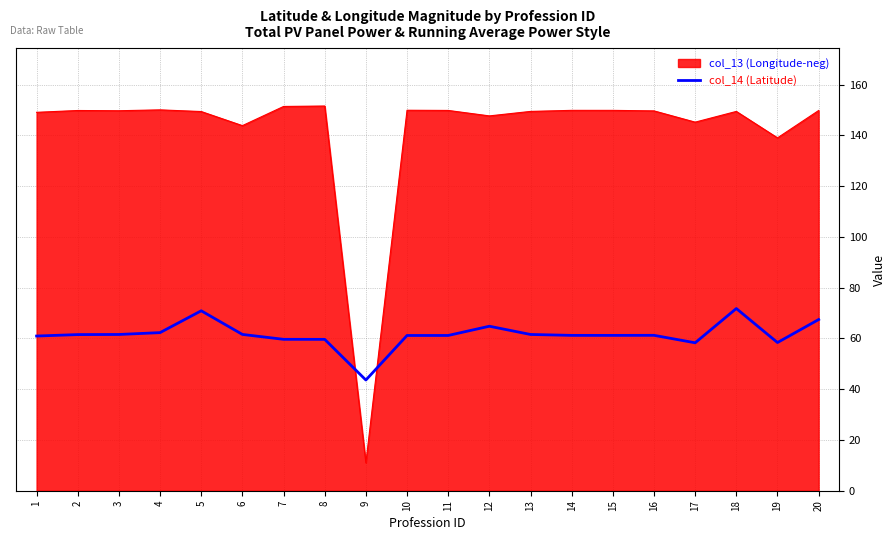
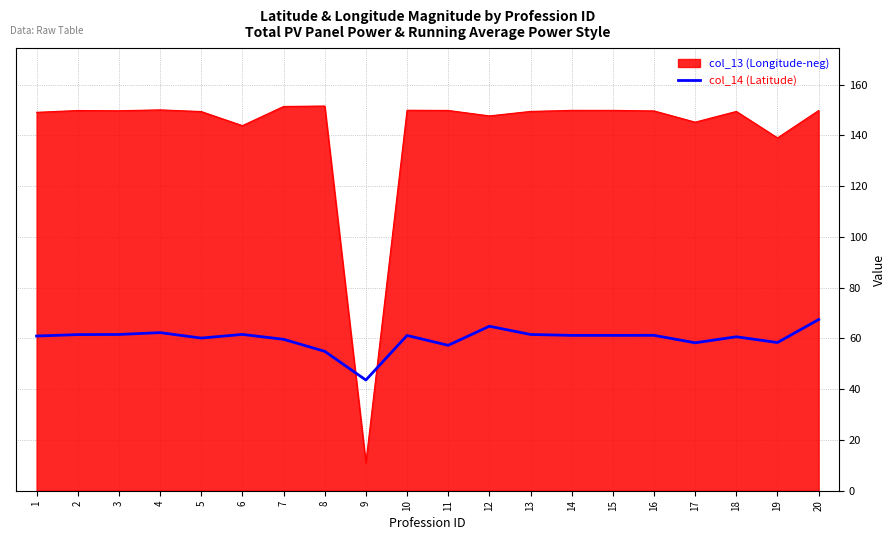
  {
    "col_13 (Longitude-neg)": {
      "1": 149,
      "2": 150,
      "3": 150,
      "4": 150,
      "5": 149,
      "6": 144,
      "7": 151,
      "8": 152,
      "9": 11,
      "10": 150,
      "11": 150,
      "12": 148,
      "13": 149,
      "14": 150,
      "15": 150,
      "16": 150,
      "17": 145,
      "18": 149,
      "19": 139,
      "20": 150
    },
    "col_14 (Latitude)": {
      "1": 61,
      "2": 62,
      "3": 62,
      "4": 62,
-     "5": 71,
+     "5": 60,
      "6": 62,
      "7": 60,
-     "8": 60,
+     "8": 55,
      "9": 44,
      "10": 61,
-     "11": 61,
+     "11": 57,
      "12": 65,
      "13": 62,
      "14": 61,
      "15": 61,
      "16": 61,
      "17": 58,
-     "18": 72,
+     "18": 61,
      "19": 58,
      "20": 67
    }
  }
